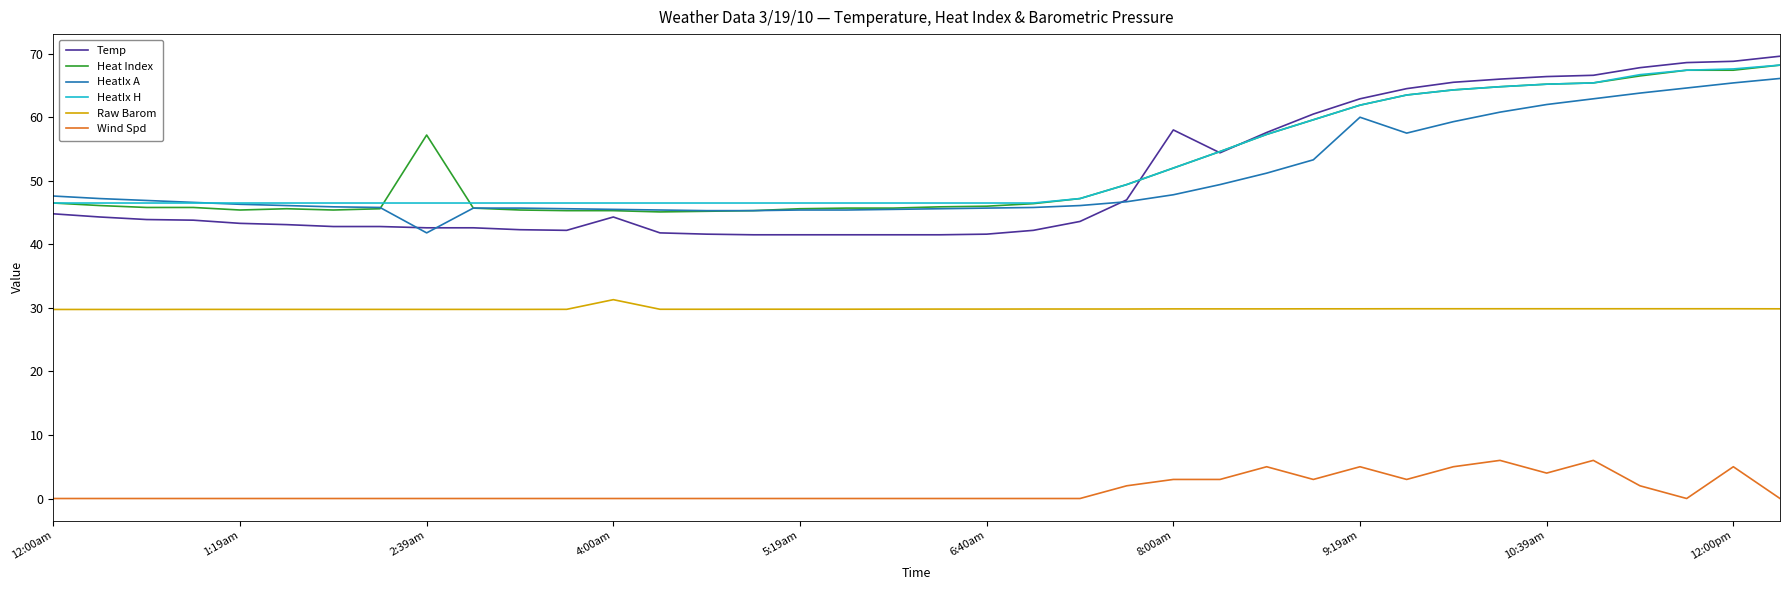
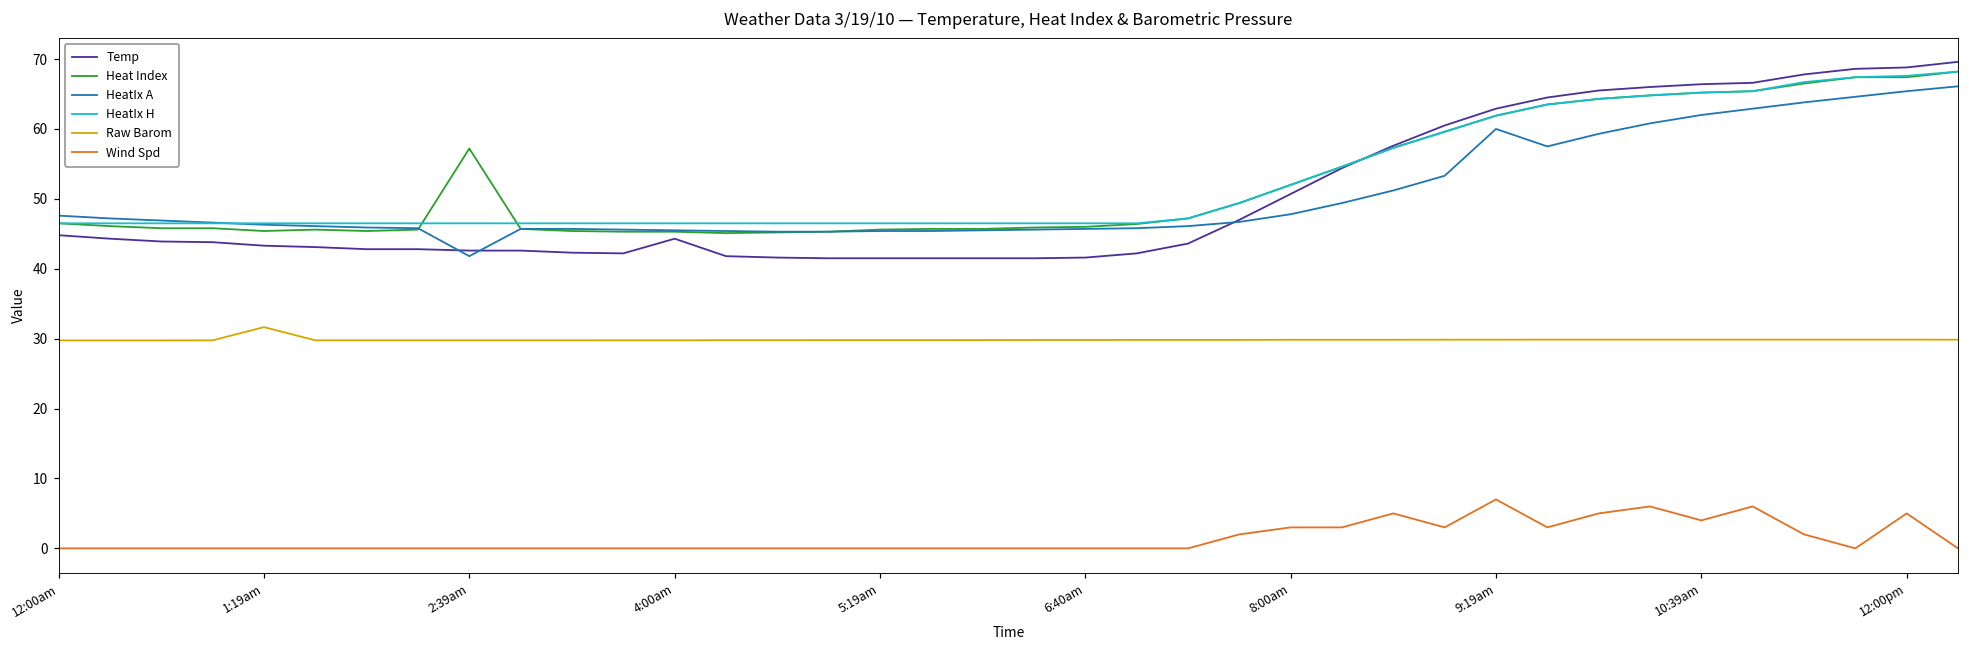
  {
    "Temp": {
      "12:00am": 45,
      "1:19am": 43,
      "2:39am": 43,
      "4:00am": 44,
      "5:19am": 42,
      "6:40am": 42,
-     "8:00am": 58,
+     "8:00am": 51,
      "9:19am": 63,
      "10:39am": 66,
      "12:00pm": 69
    },
    "Heat Index": {
      "1:19am": 45,
      "2:39am": 57
    },
    "HeatIx A": {
      "12:00am": 48,
      "2:39am": 42,
      "8:00am": 48,
      "9:19am": 60,
      "10:39am": 62,
      "12:00pm": 65
    },
    "HeatIx H": {
      "2:39am": 47,
      "4:00am": 47,
      "5:19am": 47,
      "6:40am": 47
    },
    "Raw Barom": {
      "12:00am": 30,
-     "1:19am": 30,
+     "1:19am": 32,
      "2:39am": 30,
-     "4:00am": 31,
+     "4:00am": 30,
      "5:19am": 30,
      "6:40am": 30,
      "8:00am": 30,
      "9:19am": 30,
      "10:39am": 30,
      "12:00pm": 30
    },
    "Wind Spd": {
      "12:00am": 0,
      "1:19am": 0,
      "2:39am": 0,
      "4:00am": 0,
      "5:19am": 0,
      "6:40am": 0,
      "8:00am": 3,
-     "9:19am": 5,
+     "9:19am": 7,
      "10:39am": 4,
      "12:00pm": 5
    }
  }
